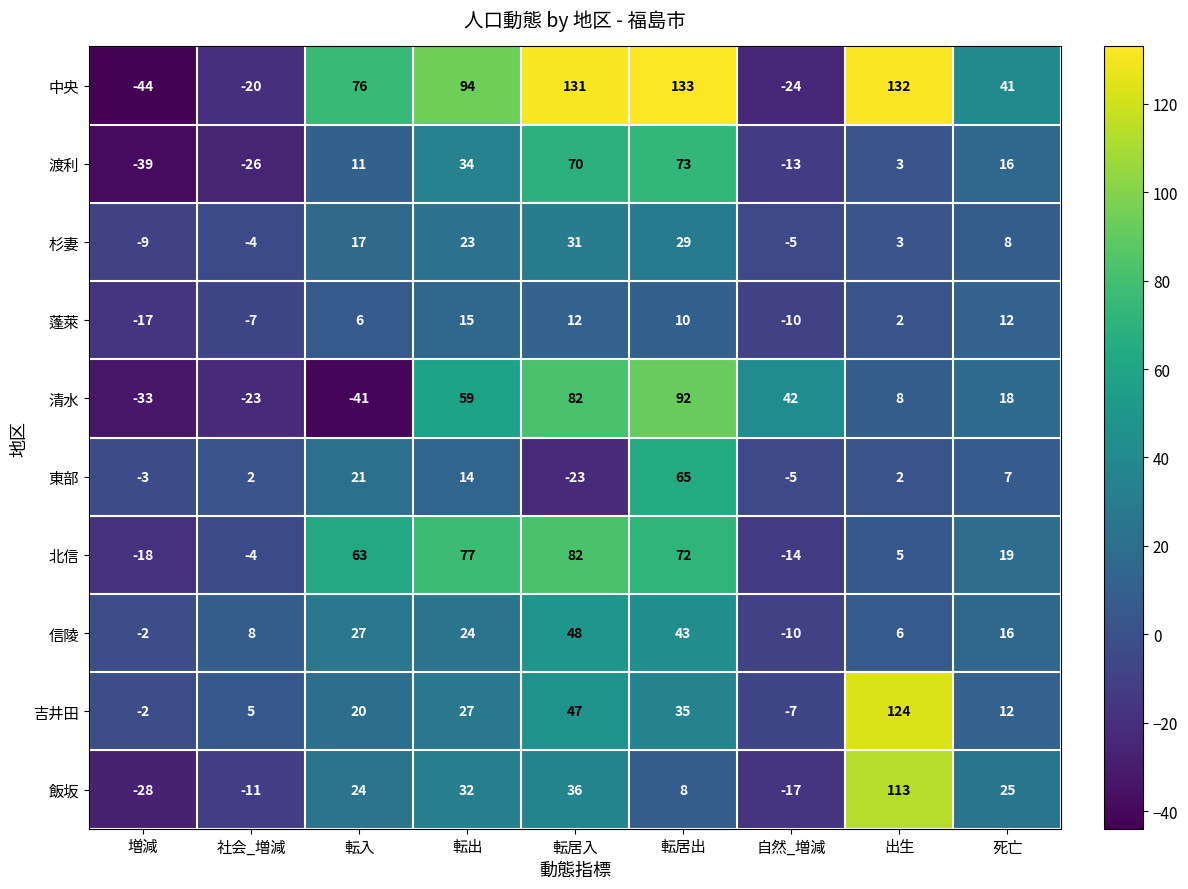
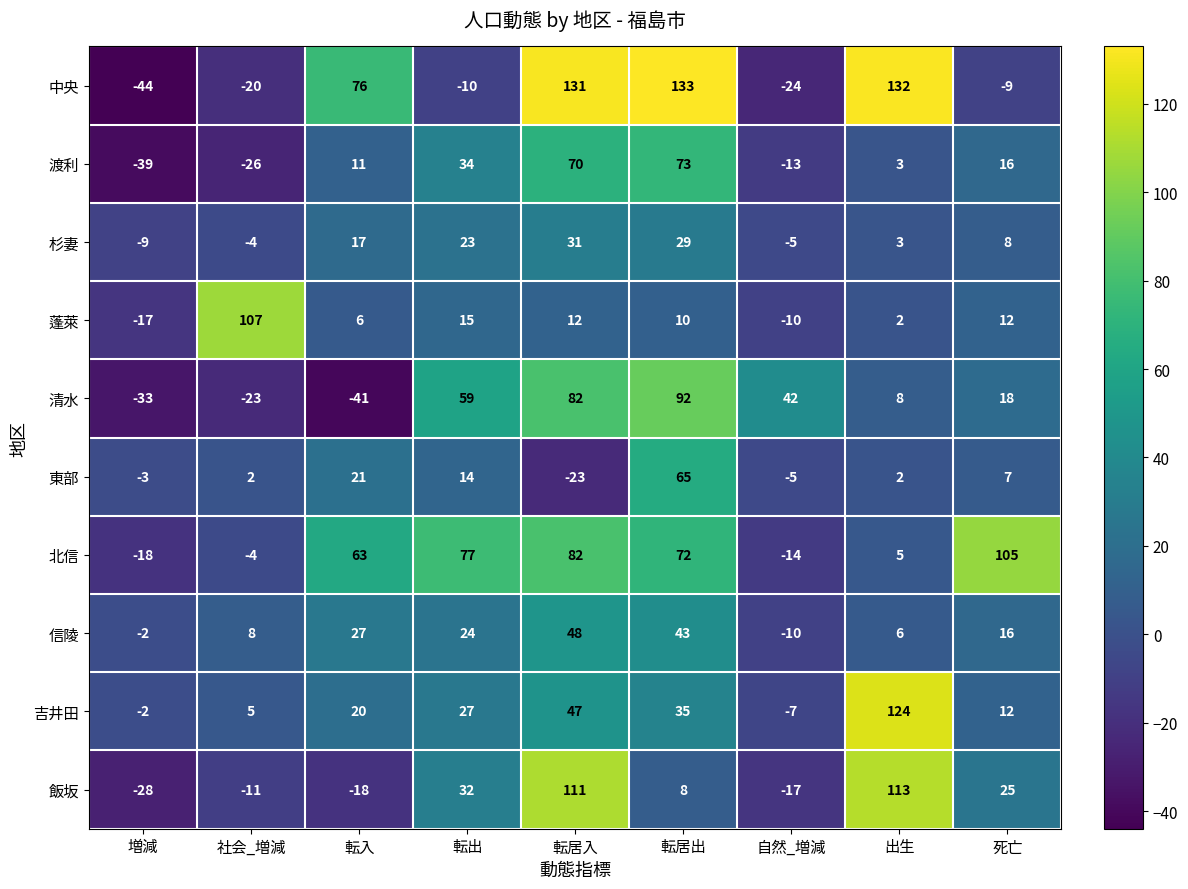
  {
    "中央": {
      "増減": -44,
      "社会_増減": -20,
      "転入": 76,
-     "転出": 94,
+     "転出": -10,
      "転居入": 131,
      "転居出": 133,
      "自然_増減": -24,
      "出生": 132,
-     "死亡": 41
+     "死亡": -9
    },
    "渡利": {
      "増減": -39,
      "社会_増減": -26,
      "転入": 11,
      "転出": 34,
      "転居入": 70,
      "転居出": 73,
      "自然_増減": -13,
      "出生": 3,
      "死亡": 16
    },
    "杉妻": {
      "増減": -9,
      "社会_増減": -4,
      "転入": 17,
      "転出": 23,
      "転居入": 31,
      "転居出": 29,
      "自然_増減": -5,
      "出生": 3,
      "死亡": 8
    },
    "蓬萊": {
      "増減": -17,
-     "社会_増減": -7,
+     "社会_増減": 107,
      "転入": 6,
      "転出": 15,
      "転居入": 12,
      "転居出": 10,
      "自然_増減": -10,
      "出生": 2,
      "死亡": 12
    },
    "清水": {
      "増減": -33,
      "社会_増減": -23,
      "転入": -41,
      "転出": 59,
      "転居入": 82,
      "転居出": 92,
      "自然_増減": 42,
      "出生": 8,
      "死亡": 18
    },
    "東部": {
      "増減": -3,
      "社会_増減": 2,
      "転入": 21,
      "転出": 14,
      "転居入": -23,
      "転居出": 65,
      "自然_増減": -5,
      "出生": 2,
      "死亡": 7
    },
    "北信": {
      "増減": -18,
      "社会_増減": -4,
      "転入": 63,
      "転出": 77,
      "転居入": 82,
      "転居出": 72,
      "自然_増減": -14,
      "出生": 5,
-     "死亡": 19
+     "死亡": 105
    },
    "信陵": {
      "増減": -2,
      "社会_増減": 8,
      "転入": 27,
      "転出": 24,
      "転居入": 48,
      "転居出": 43,
      "自然_増減": -10,
      "出生": 6,
      "死亡": 16
    },
    "吉井田": {
      "増減": -2,
      "社会_増減": 5,
      "転入": 20,
      "転出": 27,
      "転居入": 47,
      "転居出": 35,
      "自然_増減": -7,
      "出生": 124,
      "死亡": 12
    },
    "飯坂": {
      "増減": -28,
      "社会_増減": -11,
-     "転入": 24,
+     "転入": -18,
      "転出": 32,
-     "転居入": 36,
+     "転居入": 111,
      "転居出": 8,
      "自然_増減": -17,
      "出生": 113,
      "死亡": 25
    }
  }
